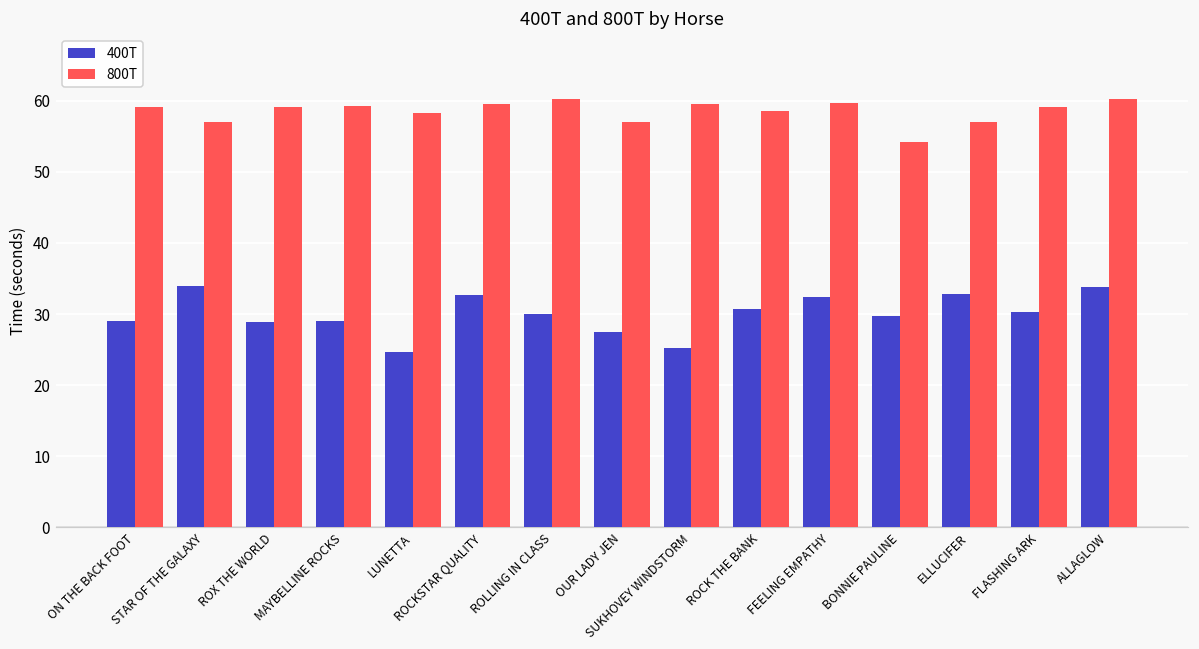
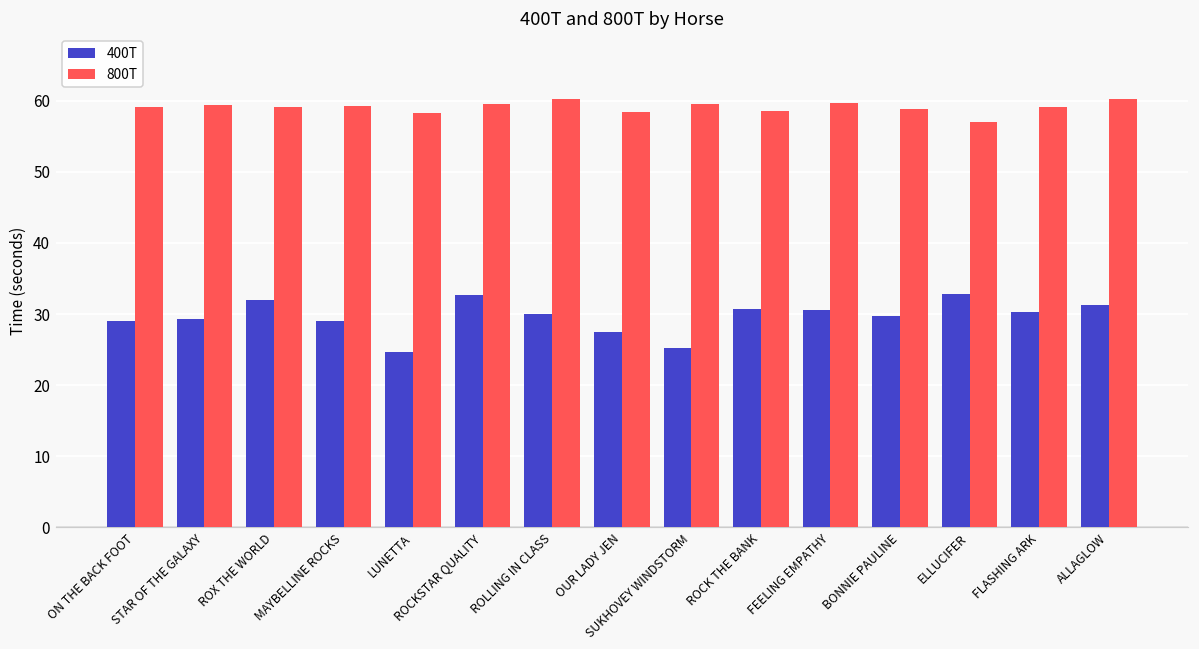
  {
    "400T": {
      "ON THE BACK FOOT": 29,
-     "STAR OF THE GALAXY": 34,
-     "ROX THE WORLD": 29,
+     "STAR OF THE GALAXY": 29,
+     "ROX THE WORLD": 32,
      "MAYBELLINE ROCKS": 29,
      "LUNETTA": 25,
      "ROCKSTAR QUALITY": 33,
      "ROLLING IN CLASS": 30,
      "OUR LADY JEN": 27,
      "SUKHOVEY WINDSTORM": 25,
      "ROCK THE BANK": 31,
-     "FEELING EMPATHY": 32,
+     "FEELING EMPATHY": 31,
      "BONNIE PAULINE": 30,
      "ELLUCIFER": 33,
      "FLASHING ARK": 30,
-     "ALLAGLOW": 34
+     "ALLAGLOW": 31
    },
    "800T": {
      "ON THE BACK FOOT": 59,
-     "STAR OF THE GALAXY": 57,
+     "STAR OF THE GALAXY": 59,
      "ROX THE WORLD": 59,
      "MAYBELLINE ROCKS": 59,
      "LUNETTA": 58,
      "ROCKSTAR QUALITY": 60,
      "ROLLING IN CLASS": 60,
-     "OUR LADY JEN": 57,
+     "OUR LADY JEN": 58,
      "SUKHOVEY WINDSTORM": 60,
      "ROCK THE BANK": 59,
      "FEELING EMPATHY": 60,
-     "BONNIE PAULINE": 54,
+     "BONNIE PAULINE": 59,
      "ELLUCIFER": 57,
      "FLASHING ARK": 59,
      "ALLAGLOW": 60
    }
  }
